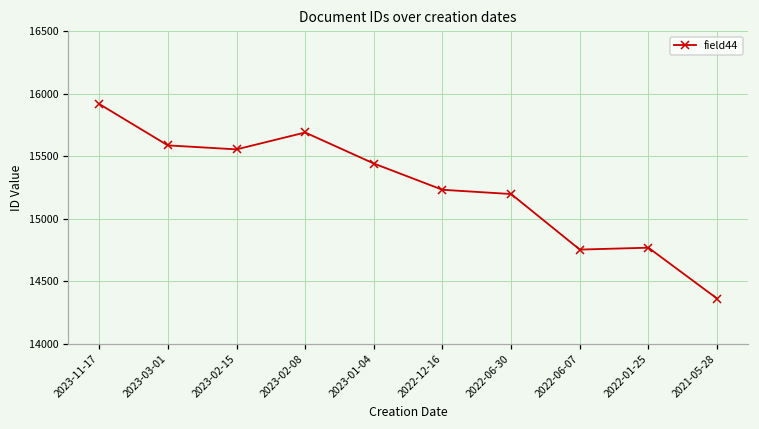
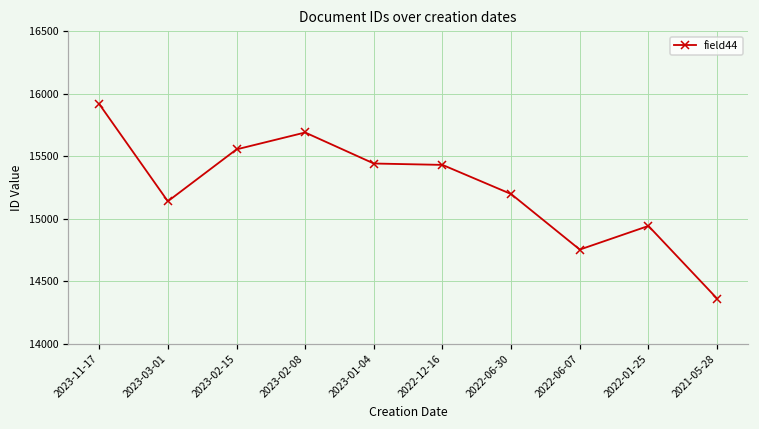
  {
    "2023-11-17": 15920,
-   "2023-03-01": 15590,
+   "2023-03-01": 15140,
    "2023-02-15": 15560,
    "2023-02-08": 15690,
    "2023-01-04": 15440,
-   "2022-12-16": 15230,
+   "2022-12-16": 15430,
    "2022-06-30": 15200,
    "2022-06-07": 14750,
-   "2022-01-25": 14770,
+   "2022-01-25": 14940,
    "2021-05-28": 14360
  }
